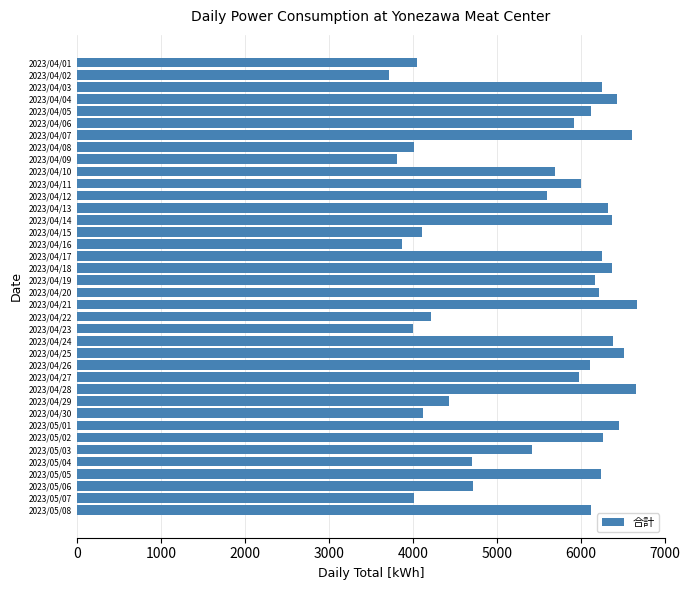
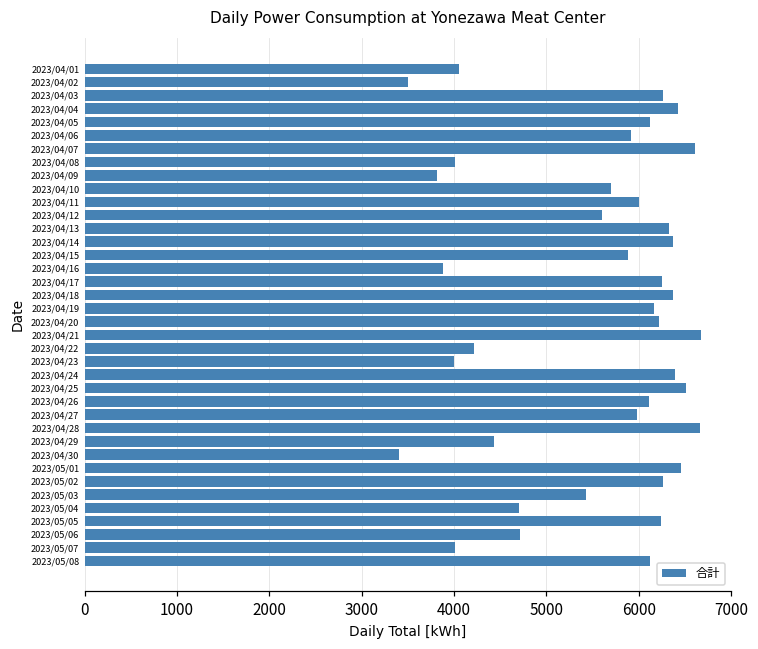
  {
    "2023/04/01": 4100,
-   "2023/04/02": 3700,
+   "2023/04/02": 3500,
    "2023/04/03": 6300,
    "2023/04/04": 6400,
    "2023/04/05": 6100,
    "2023/04/06": 5900,
    "2023/04/07": 6600,
    "2023/04/08": 4000,
    "2023/04/09": 3800,
    "2023/04/10": 5700,
    "2023/04/11": 6000,
    "2023/04/12": 5600,
    "2023/04/13": 6300,
    "2023/04/14": 6400,
-   "2023/04/15": 4100,
+   "2023/04/15": 5900,
    "2023/04/16": 3900,
    "2023/04/17": 6300,
    "2023/04/18": 6400,
    "2023/04/19": 6200,
    "2023/04/20": 6200,
    "2023/04/21": 6700,
    "2023/04/22": 4200,
    "2023/04/23": 4000,
    "2023/04/24": 6400,
    "2023/04/25": 6500,
    "2023/04/26": 6100,
    "2023/04/27": 6000,
    "2023/04/28": 6700,
    "2023/04/29": 4400,
-   "2023/04/30": 4100,
+   "2023/04/30": 3400,
    "2023/05/01": 6500,
    "2023/05/02": 6300,
    "2023/05/03": 5400,
    "2023/05/04": 4700,
    "2023/05/05": 6200,
    "2023/05/06": 4700,
    "2023/05/07": 4000,
    "2023/05/08": 6100
  }
